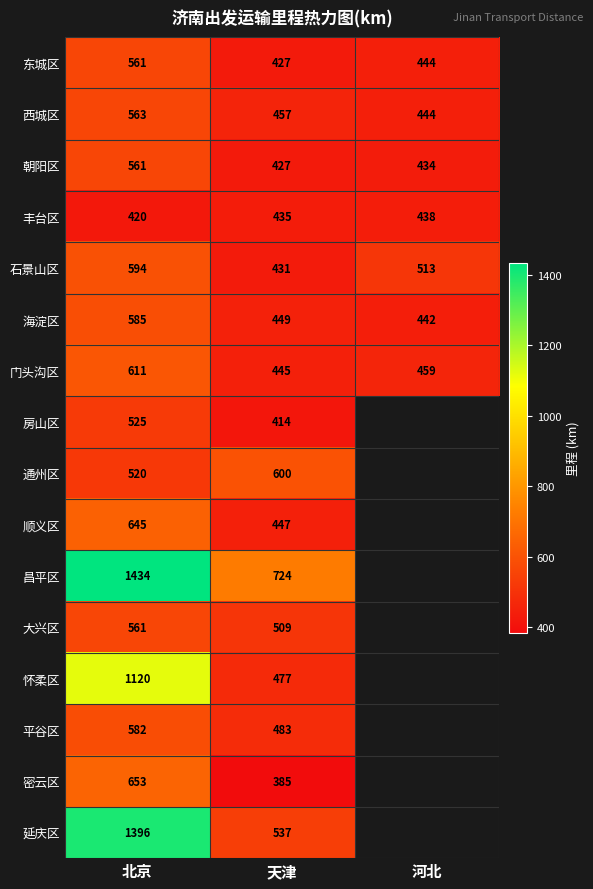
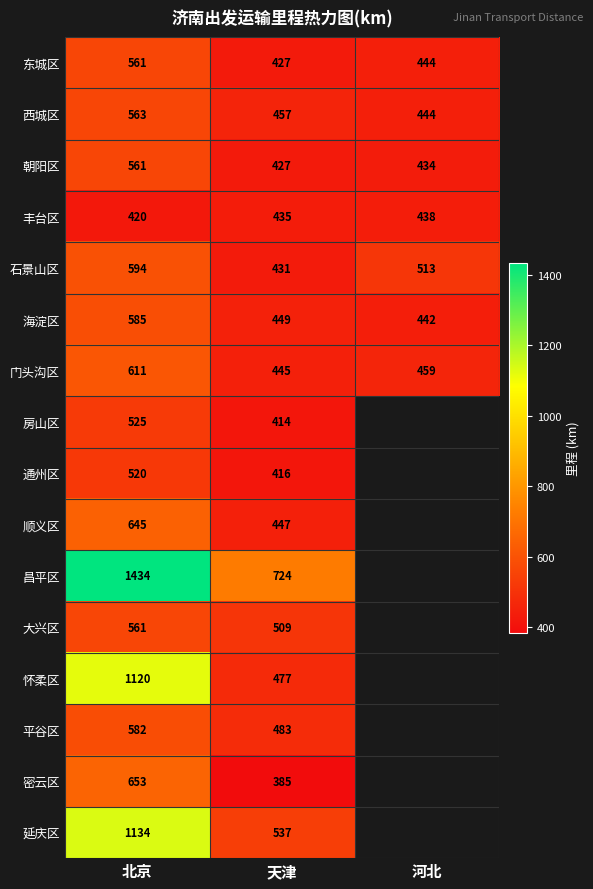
  {
    "东城区": {
      "北京": 561,
      "天津": 427,
      "河北": 444
    },
    "西城区": {
      "北京": 563,
      "天津": 457,
      "河北": 444
    },
    "朝阳区": {
      "北京": 561,
      "天津": 427,
      "河北": 434
    },
    "丰台区": {
      "北京": 420,
      "天津": 435,
      "河北": 438
    },
    "石景山区": {
      "北京": 594,
      "天津": 431,
      "河北": 513
    },
    "海淀区": {
      "北京": 585,
      "天津": 449,
      "河北": 442
    },
    "门头沟区": {
      "北京": 611,
      "天津": 445,
      "河北": 459
    },
    "房山区": {
      "北京": 525,
      "天津": 414
    },
    "通州区": {
      "北京": 520,
-     "天津": 600
+     "天津": 416
    },
    "顺义区": {
      "北京": 645,
      "天津": 447
    },
    "昌平区": {
      "北京": 1434,
      "天津": 724
    },
    "大兴区": {
      "北京": 561,
      "天津": 509
    },
    "怀柔区": {
      "北京": 1120,
      "天津": 477
    },
    "平谷区": {
      "北京": 582,
      "天津": 483
    },
    "密云区": {
      "北京": 653,
      "天津": 385
    },
    "延庆区": {
-     "北京": 1396,
+     "北京": 1134,
      "天津": 537
    }
  }
